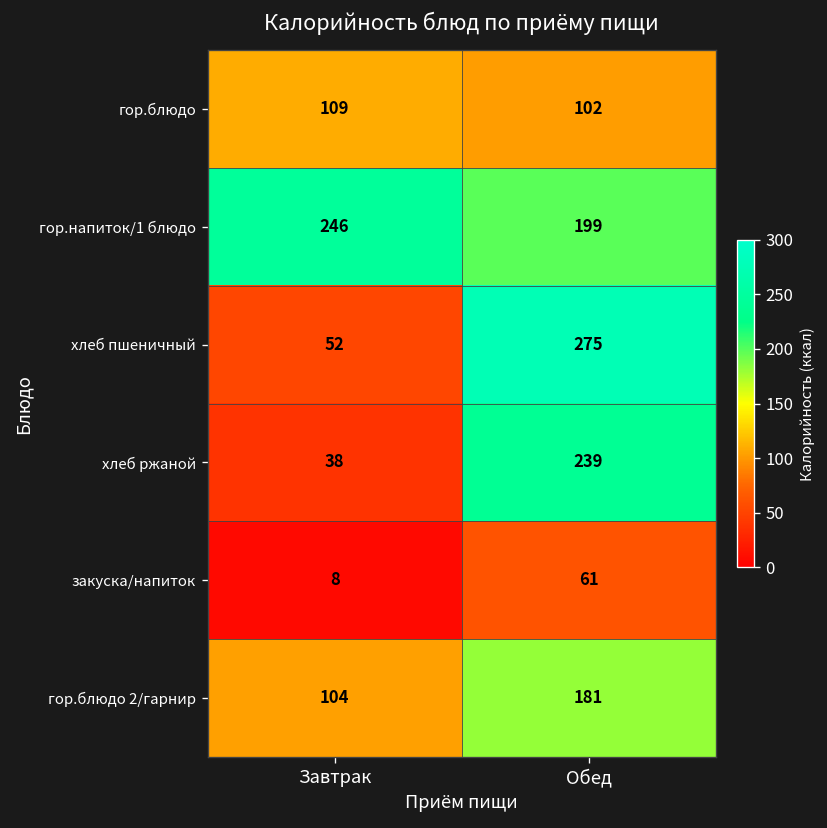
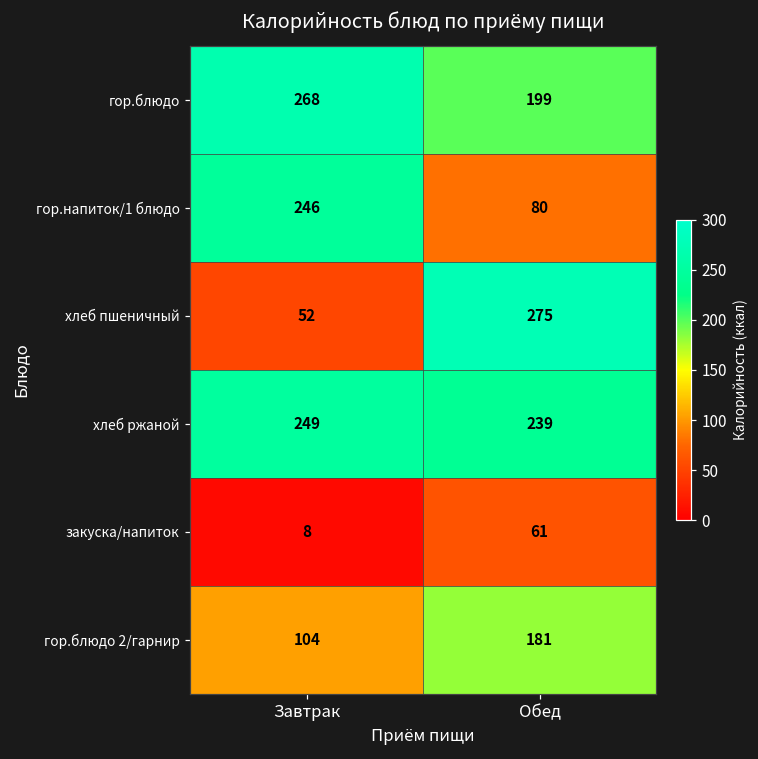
  {
    "гор.блюдо": {
-     "Завтрак": 109,
-     "Обед": 102
+     "Завтрак": 268,
+     "Обед": 199
    },
    "гор.напиток/1 блюдо": {
      "Завтрак": 246,
-     "Обед": 199
+     "Обед": 80
    },
    "хлеб пшеничный": {
      "Завтрак": 52,
      "Обед": 275
    },
    "хлеб ржаной": {
-     "Завтрак": 38,
+     "Завтрак": 249,
      "Обед": 239
    },
    "закуска/напиток": {
      "Завтрак": 8,
      "Обед": 61
    },
    "гор.блюдо 2/гарнир": {
      "Завтрак": 104,
      "Обед": 181
    }
  }
